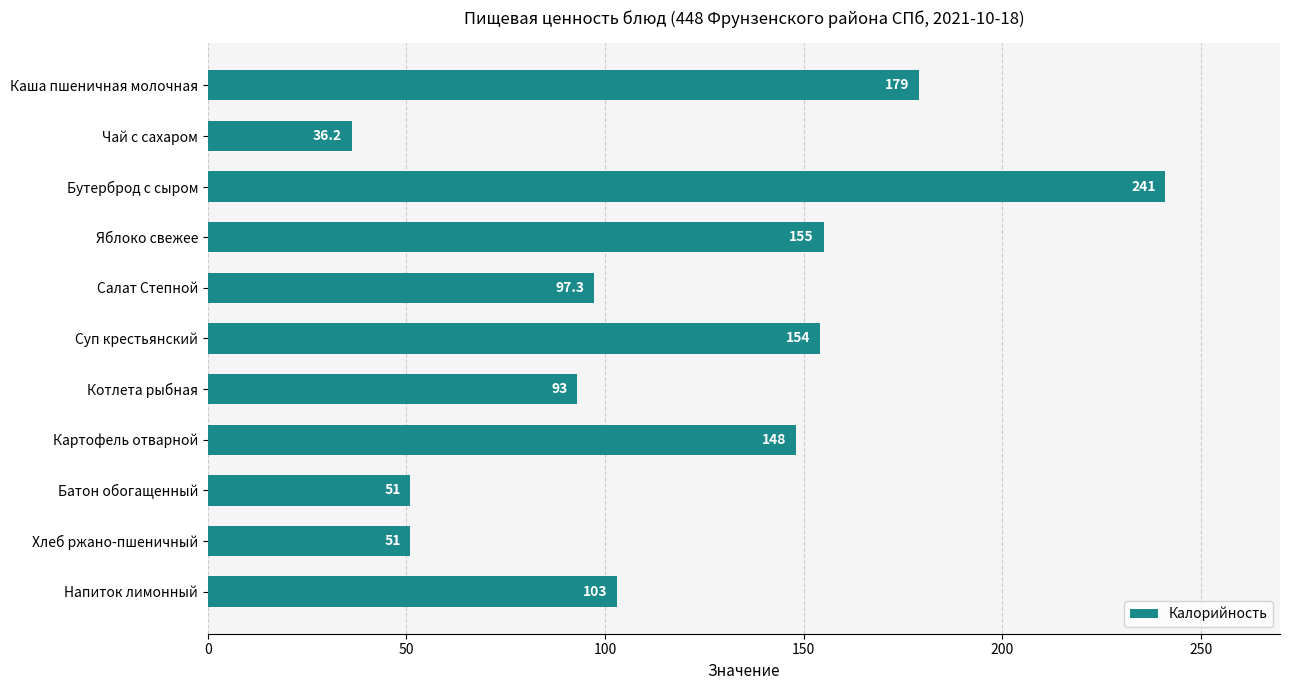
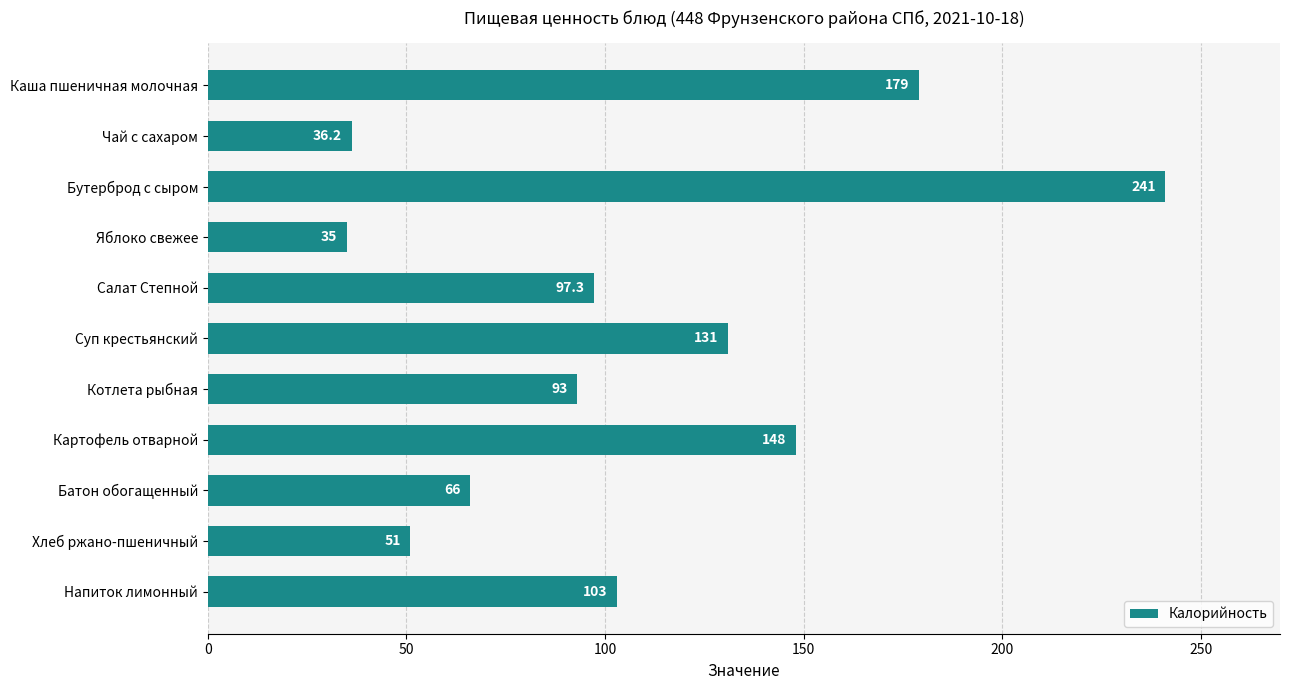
  {
    "Каша пшеничная молочная": 179,
    "Чай с сахаром": 36.2,
    "Бутерброд с сыром": 241,
-   "Яблоко свежее": 155,
+   "Яблоко свежее": 35,
    "Салат Степной": 97.3,
-   "Суп крестьянский": 154,
+   "Суп крестьянский": 131,
    "Котлета рыбная": 93,
    "Картофель отварной": 148,
-   "Батон обогащенный": 51,
+   "Батон обогащенный": 66,
    "Хлеб ржано-пшеничный": 51,
    "Напиток лимонный": 103
  }
